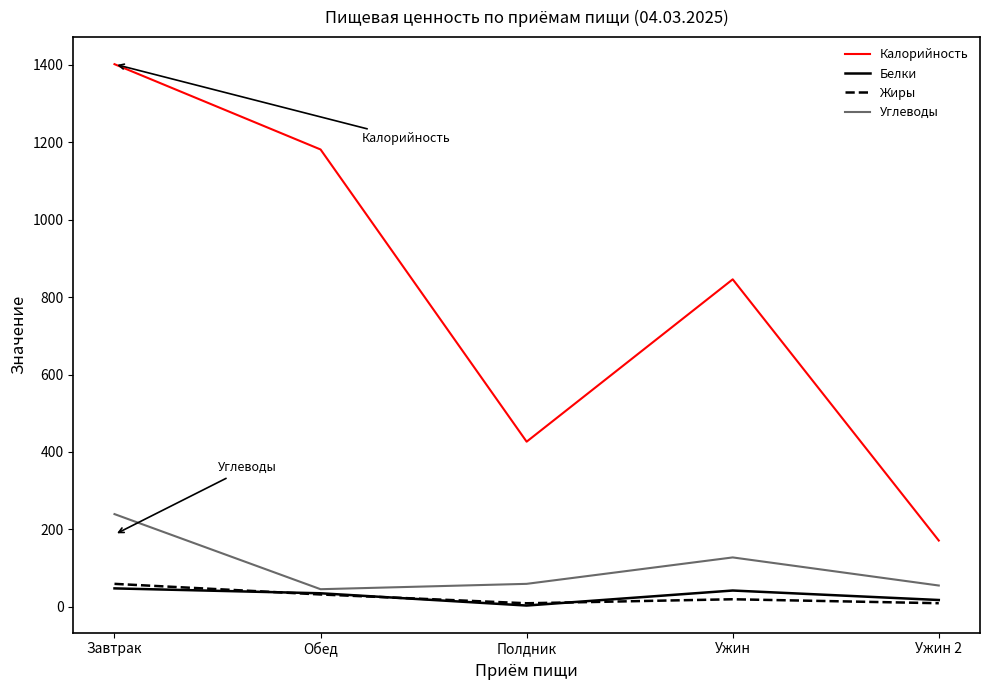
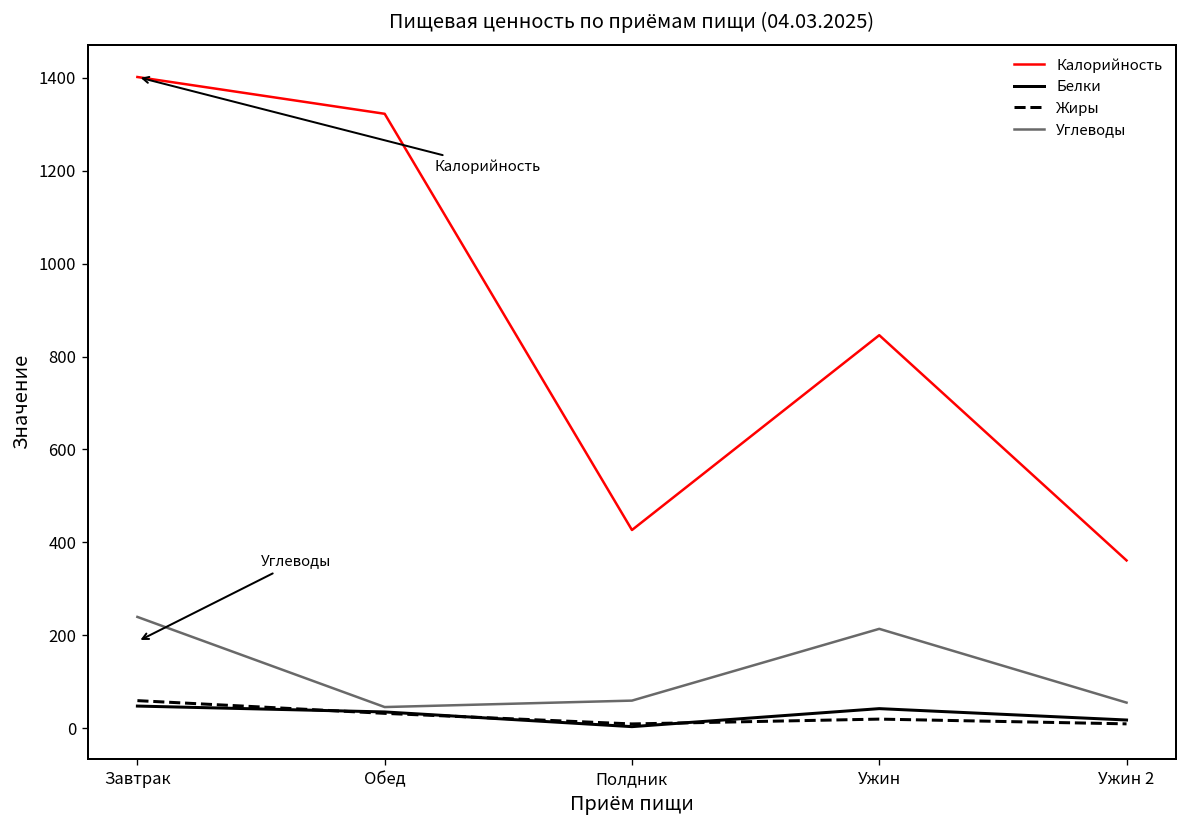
  {
    "Калорийность": {
      "Завтрак": 1400,
-     "Обед": 1180,
+     "Обед": 1320,
      "Полдник": 430,
      "Ужин": 850,
-     "Ужин 2": 170
+     "Ужин 2": 360
    },
    "Углеводы": {
      "Завтрак": 240,
      "Обед": 50,
      "Полдник": 60,
-     "Ужин": 130,
+     "Ужин": 210,
      "Ужин 2": 60
    }
  }
